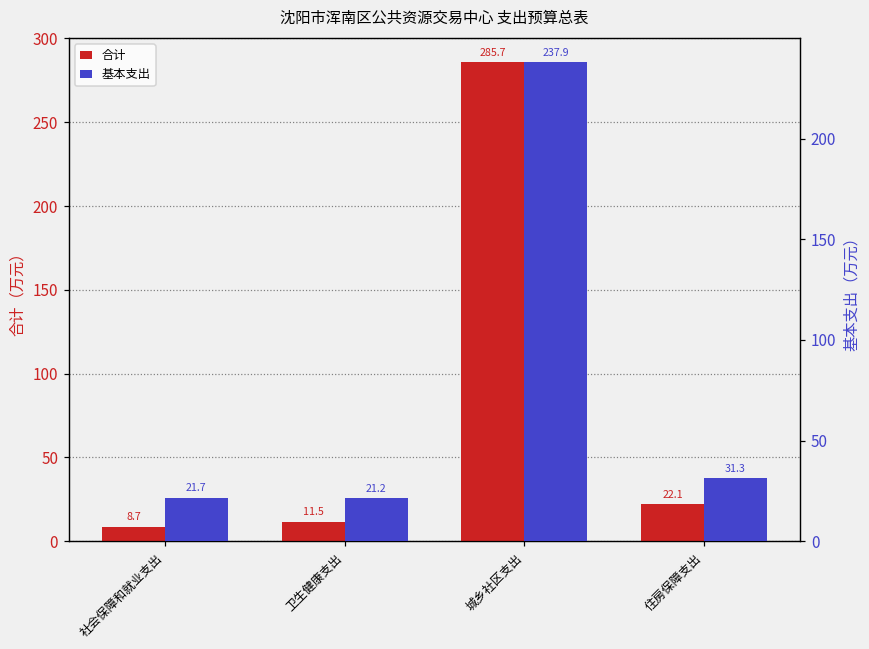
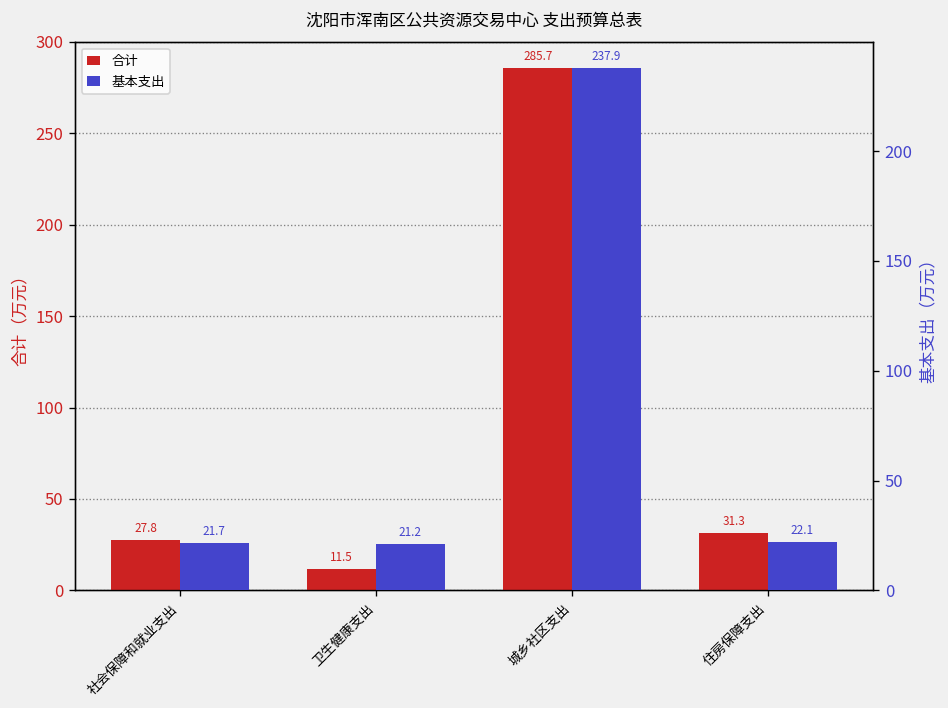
  {
    "合计": {
-     "社会保障和就业支出": 8.7,
+     "社会保障和就业支出": 27.8,
      "卫生健康支出": 11.5,
      "城乡社区支出": 285.7,
-     "住房保障支出": 22.1
+     "住房保障支出": 31.3
    },
    "基本支出": {
      "社会保障和就业支出": 21.7,
      "卫生健康支出": 21.2,
      "城乡社区支出": 237.9,
-     "住房保障支出": 31.3
+     "住房保障支出": 22.1
    }
  }
